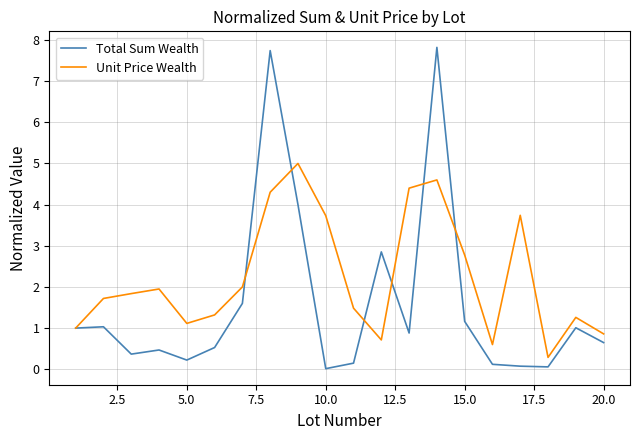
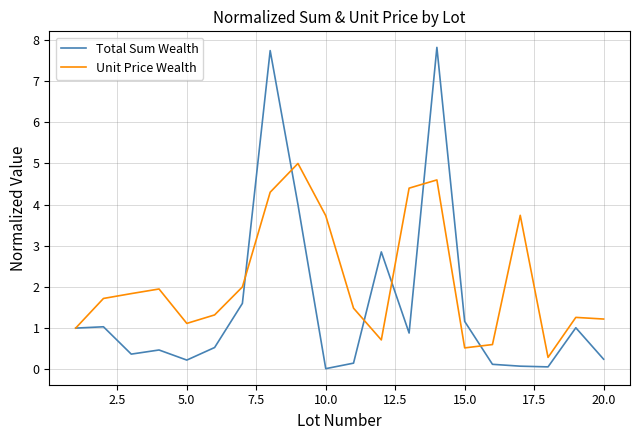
  {
    "Total Sum Wealth": {
      "5.0": 0.2,
      "10.0": 0.0,
      "15.0": 1.2,
-     "20.0": 0.6
+     "20.0": 0.2
    },
    "Unit Price Wealth": {
      "5.0": 1.1,
      "10.0": 3.7,
-     "15.0": 2.8,
-     "20.0": 0.9
+     "15.0": 0.5,
+     "20.0": 1.2
    }
  }
